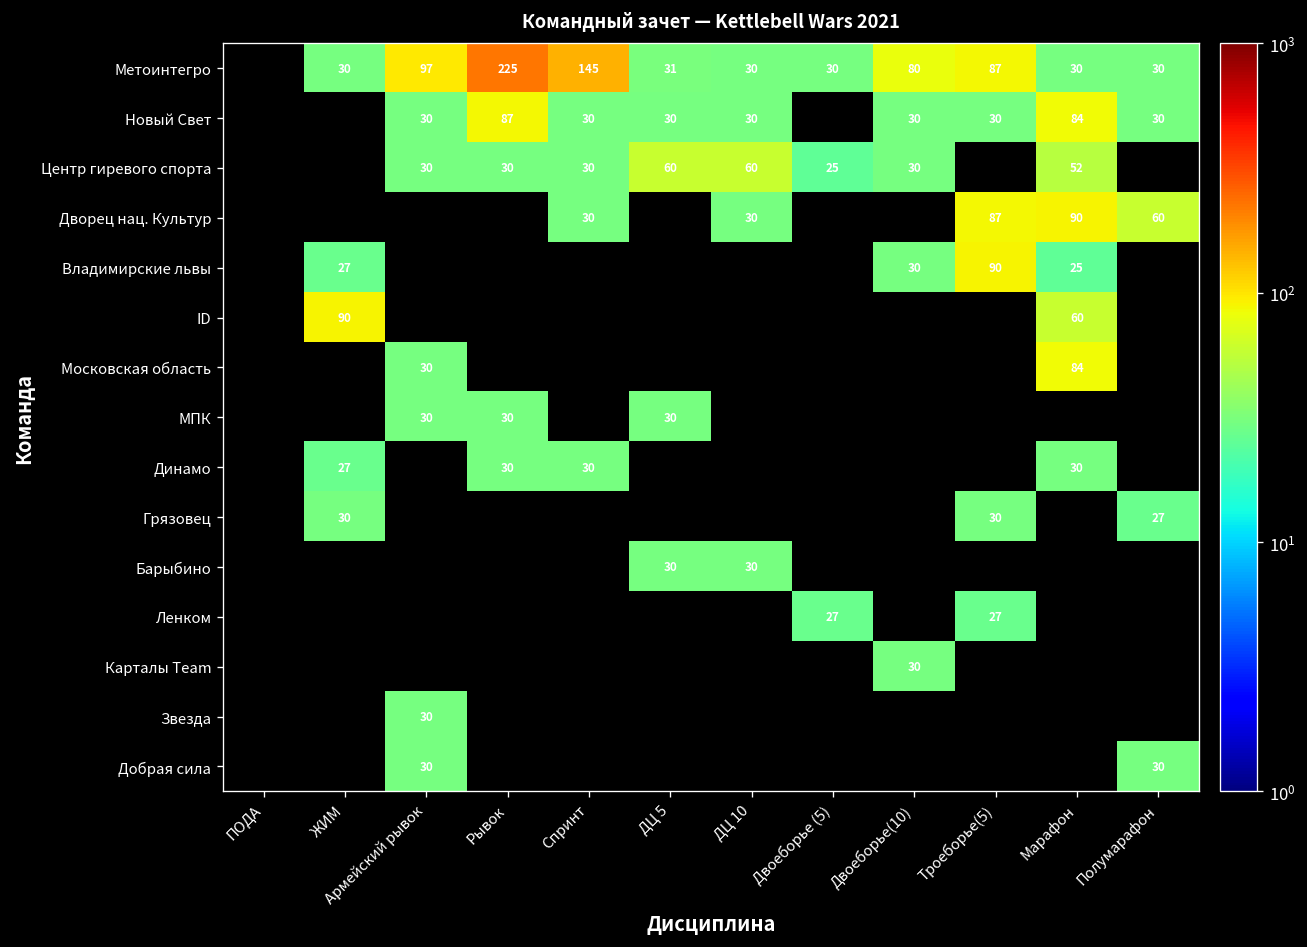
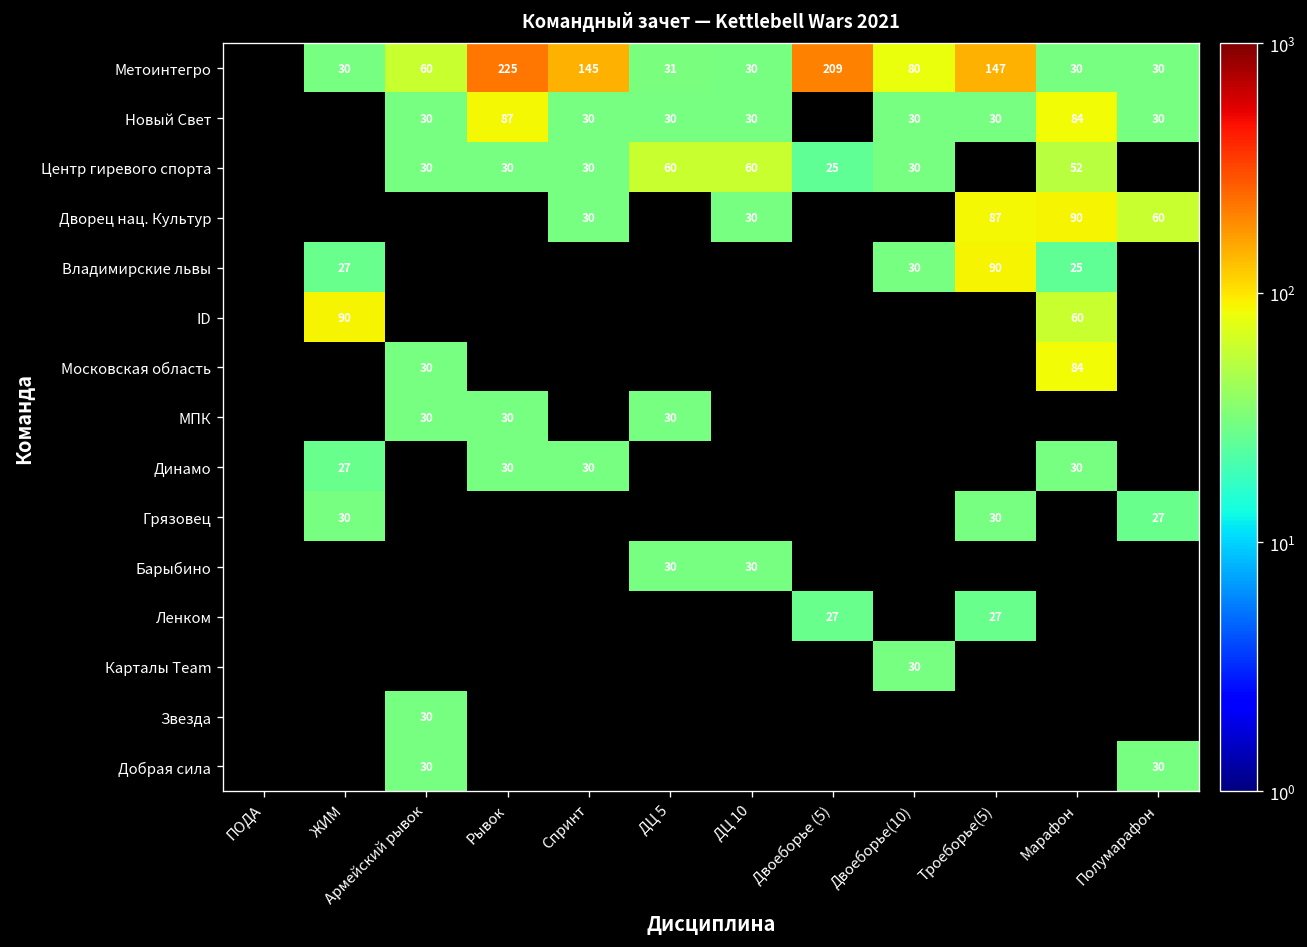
  {
    "Метоинтегро": {
      "ЖИМ": 30,
-     "Армейский рывок": 97,
+     "Армейский рывок": 60,
      "Рывок": 225,
      "Спринт": 145,
      "ДЦ 5": 31,
      "ДЦ 10": 30,
-     "Двоеборье (5)": 30,
+     "Двоеборье (5)": 209,
      "Двоеборье(10)": 80,
-     "Троеборье(5)": 87,
+     "Троеборье(5)": 147,
      "Марафон": 30,
      "Полумарафон": 30
    },
    "Новый Свет": {
      "Армейский рывок": 30,
      "Рывок": 87,
      "Спринт": 30,
      "ДЦ 5": 30,
      "ДЦ 10": 30,
      "Двоеборье(10)": 30,
      "Троеборье(5)": 30,
      "Марафон": 84,
      "Полумарафон": 30
    },
    "Центр гиревого спорта": {
      "Армейский рывок": 30,
      "Рывок": 30,
      "Спринт": 30,
      "ДЦ 5": 60,
      "ДЦ 10": 60,
      "Двоеборье (5)": 25,
      "Двоеборье(10)": 30,
      "Марафон": 52
    },
    "Дворец нац. Культур": {
      "Спринт": 30,
      "ДЦ 10": 30,
      "Троеборье(5)": 87,
      "Марафон": 90,
      "Полумарафон": 60
    },
    "Владимирские львы": {
      "ЖИМ": 27,
      "Двоеборье(10)": 30,
      "Троеборье(5)": 90,
      "Марафон": 25
    },
    "ID": {
      "ЖИМ": 90,
      "Марафон": 60
    },
    "Московская область": {
      "Армейский рывок": 30,
      "Марафон": 84
    },
    "МПК": {
      "Армейский рывок": 30,
      "Рывок": 30,
      "ДЦ 5": 30
    },
    "Динамо": {
      "ЖИМ": 27,
      "Рывок": 30,
      "Спринт": 30,
      "Марафон": 30
    },
    "Грязовец": {
      "ЖИМ": 30,
      "Троеборье(5)": 30,
      "Полумарафон": 27
    },
    "Барыбино": {
      "ДЦ 5": 30,
      "ДЦ 10": 30
    },
    "Ленком": {
      "Двоеборье (5)": 27,
      "Троеборье(5)": 27
    },
    "Карталы Team": {
      "Двоеборье(10)": 30
    },
    "Звезда": {
      "Армейский рывок": 30
    },
    "Добрая сила": {
      "Армейский рывок": 30,
      "Полумарафон": 30
    }
  }
